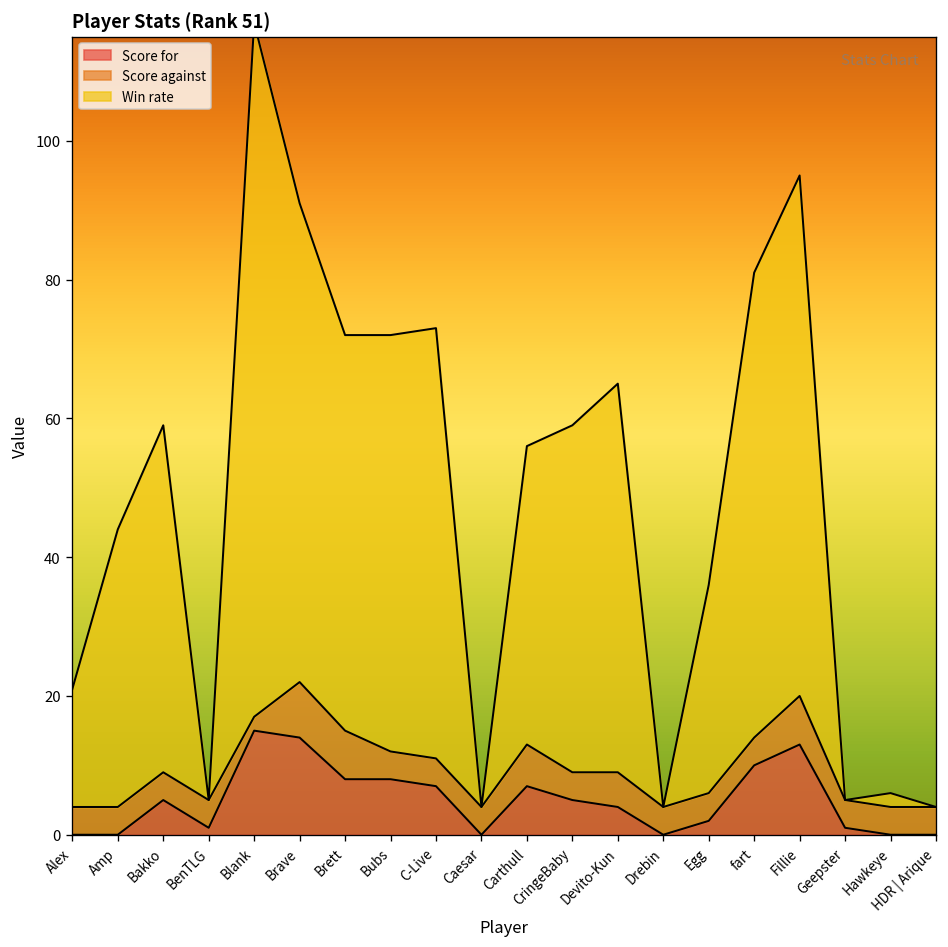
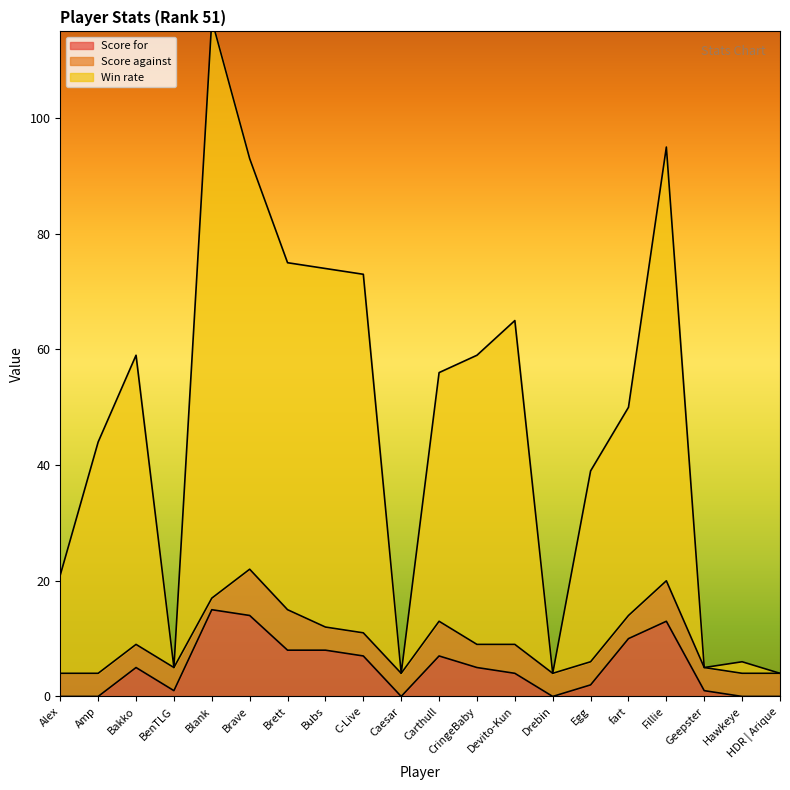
  {
    "Win rate": {
      "Alex": 17,
      "Amp": 40,
      "Bakko": 50,
-     "Brave": 69,
-     "Brett": 57,
-     "Bubs": 60,
+     "Brave": 71,
+     "Brett": 60,
+     "Bubs": 62,
      "C-Live": 62,
      "Carthull": 43,
      "CringeBaby": 50,
      "Devito-Kun": 56,
-     "Egg": 30,
-     "fart": 67,
+     "Egg": 33,
+     "fart": 36,
      "Fillie": 75,
      "Hawkeye": 2
    }
  }
